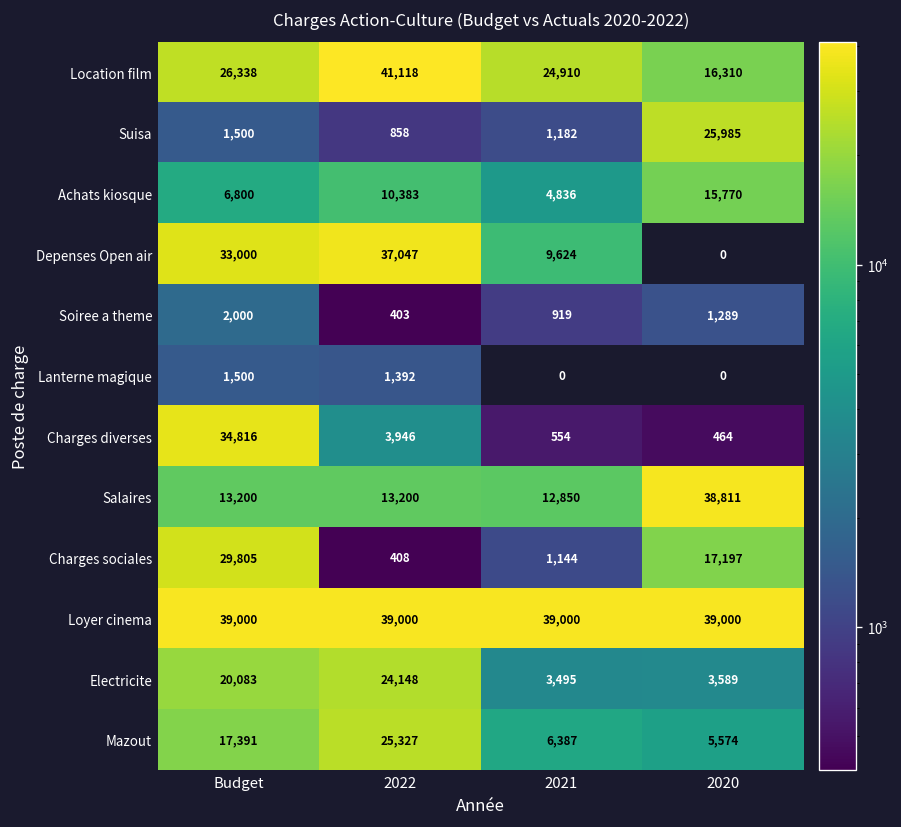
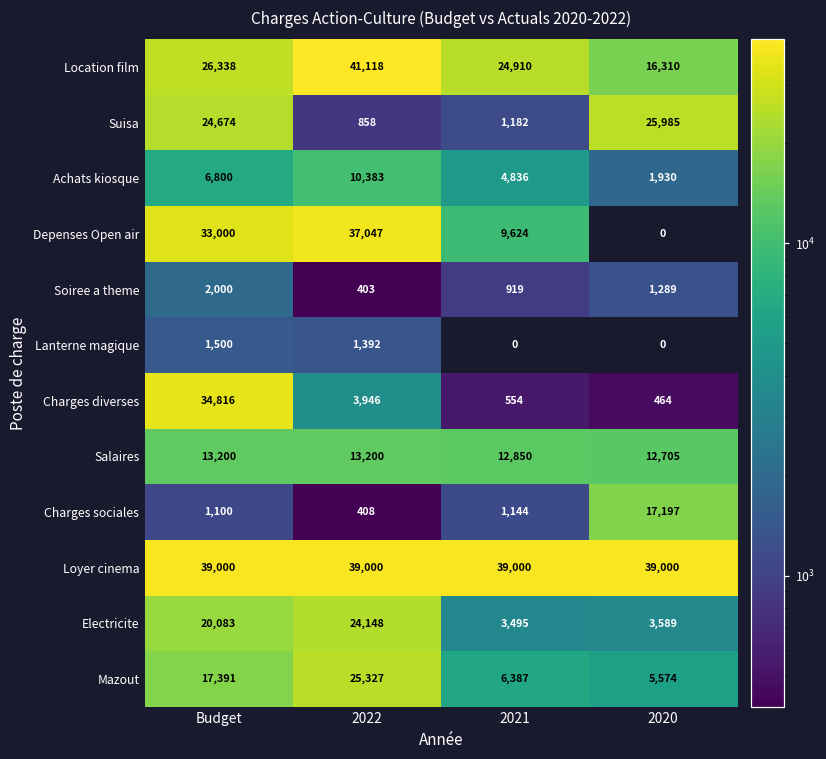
  {
    "Location film": {
      "Budget": "26,338",
      "2022": "41,118",
      "2021": "24,910",
      "2020": "16,310"
    },
    "Suisa": {
-     "Budget": "1,500",
+     "Budget": "24,674",
      "2022": "858",
      "2021": "1,182",
      "2020": "25,985"
    },
    "Achats kiosque": {
      "Budget": "6,800",
      "2022": "10,383",
      "2021": "4,836",
-     "2020": "15,770"
+     "2020": "1,930"
    },
    "Depenses Open air": {
      "Budget": "33,000",
      "2022": "37,047",
      "2021": "9,624"
    },
    "Soiree a theme": {
      "Budget": "2,000",
      "2022": "403",
      "2021": "919",
      "2020": "1,289"
    },
    "Lanterne magique": {
      "Budget": "1,500",
      "2022": "1,392"
    },
    "Charges diverses": {
      "Budget": "34,816",
      "2022": "3,946",
      "2021": "554",
      "2020": "464"
    },
    "Salaires": {
      "Budget": "13,200",
      "2022": "13,200",
      "2021": "12,850",
-     "2020": "38,811"
+     "2020": "12,705"
    },
    "Charges sociales": {
-     "Budget": "29,805",
+     "Budget": "1,100",
      "2022": "408",
      "2021": "1,144",
      "2020": "17,197"
    },
    "Loyer cinema": {
      "Budget": "39,000",
      "2022": "39,000",
      "2021": "39,000",
      "2020": "39,000"
    },
    "Electricite": {
      "Budget": "20,083",
      "2022": "24,148",
      "2021": "3,495",
      "2020": "3,589"
    },
    "Mazout": {
      "Budget": "17,391",
      "2022": "25,327",
      "2021": "6,387",
      "2020": "5,574"
    }
  }
